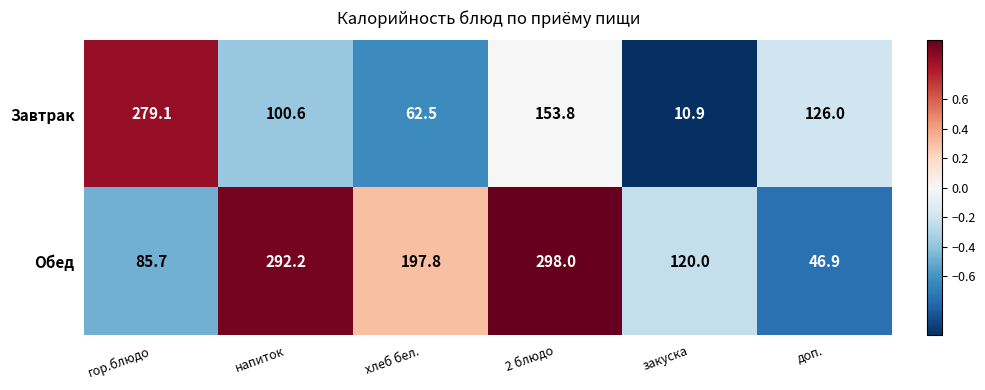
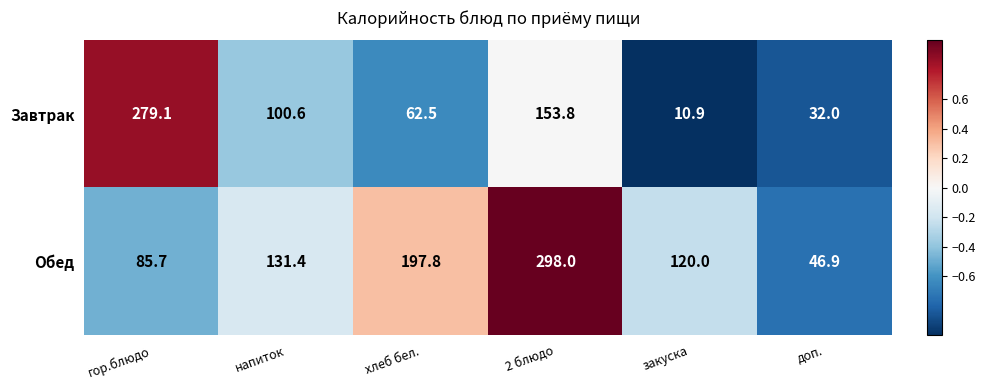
  {
    "Завтрак": {
      "гор.блюдо": 279.1,
      "напиток": 100.6,
      "хлеб бел.": 62.5,
      "2 блюдо": 153.8,
      "закуска": 10.9,
-     "доп.": 126.0
+     "доп.": 32.0
    },
    "Обед": {
      "гор.блюдо": 85.7,
-     "напиток": 292.2,
+     "напиток": 131.4,
      "хлеб бел.": 197.8,
      "2 блюдо": 298.0,
      "закуска": 120.0,
      "доп.": 46.9
    }
  }
